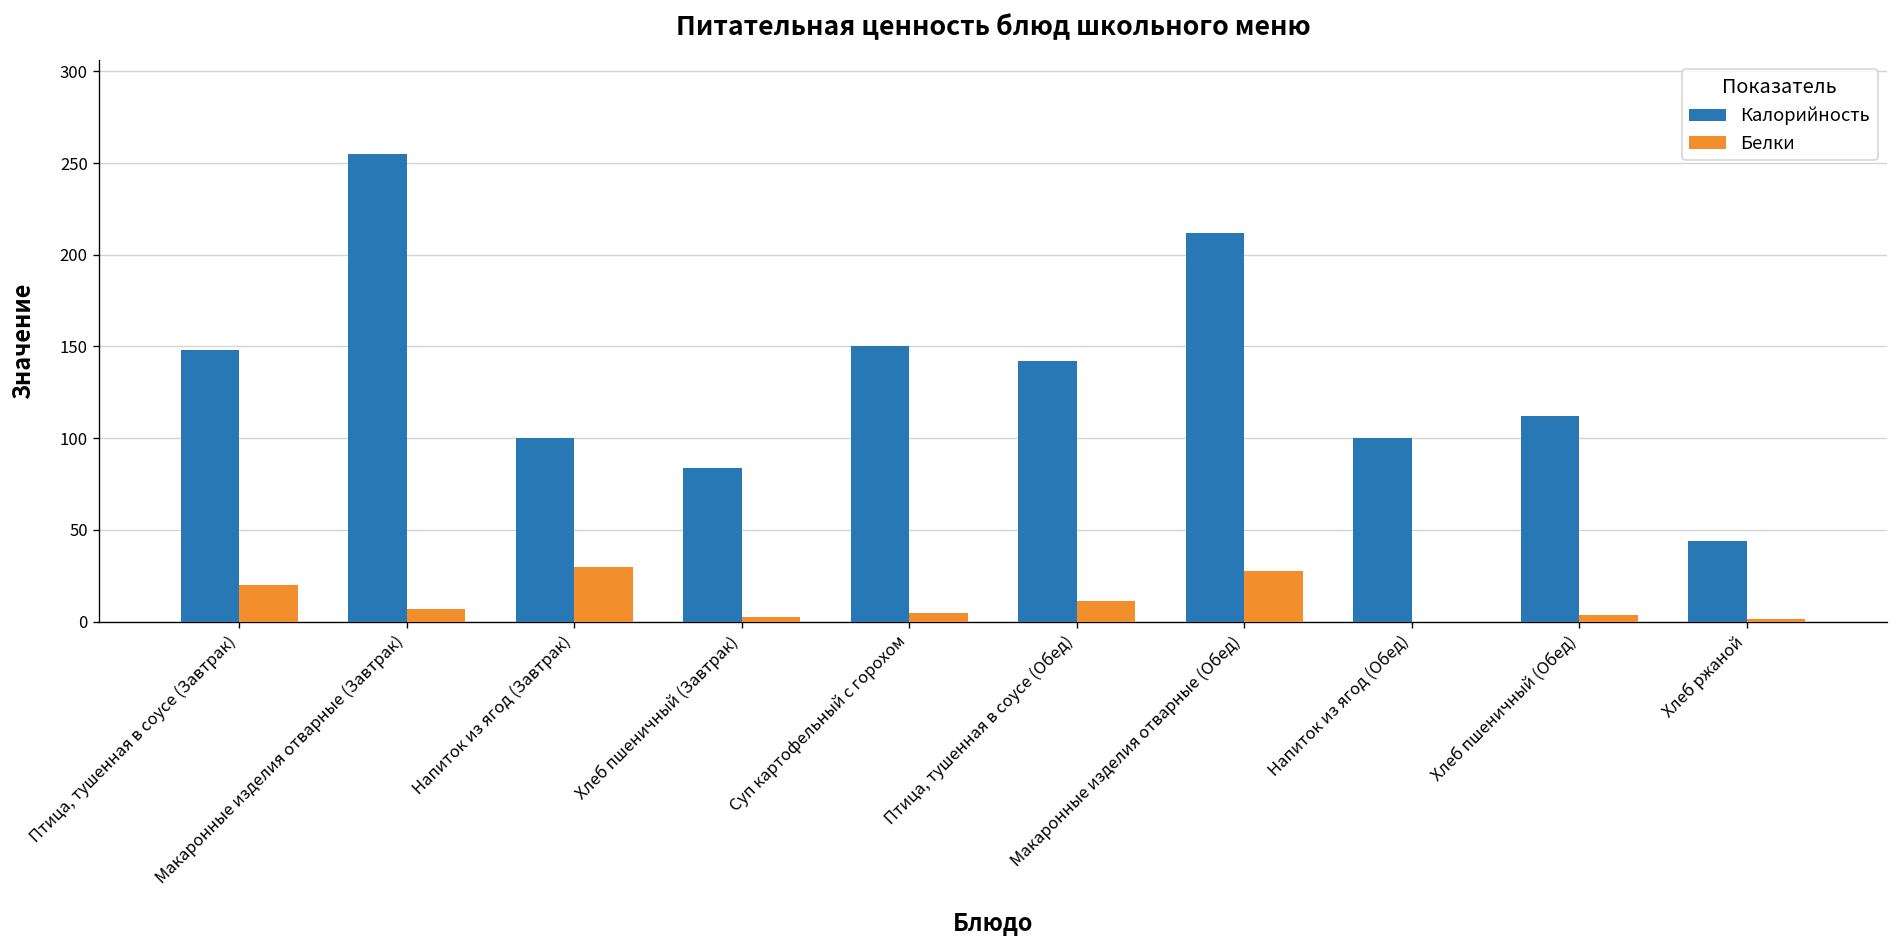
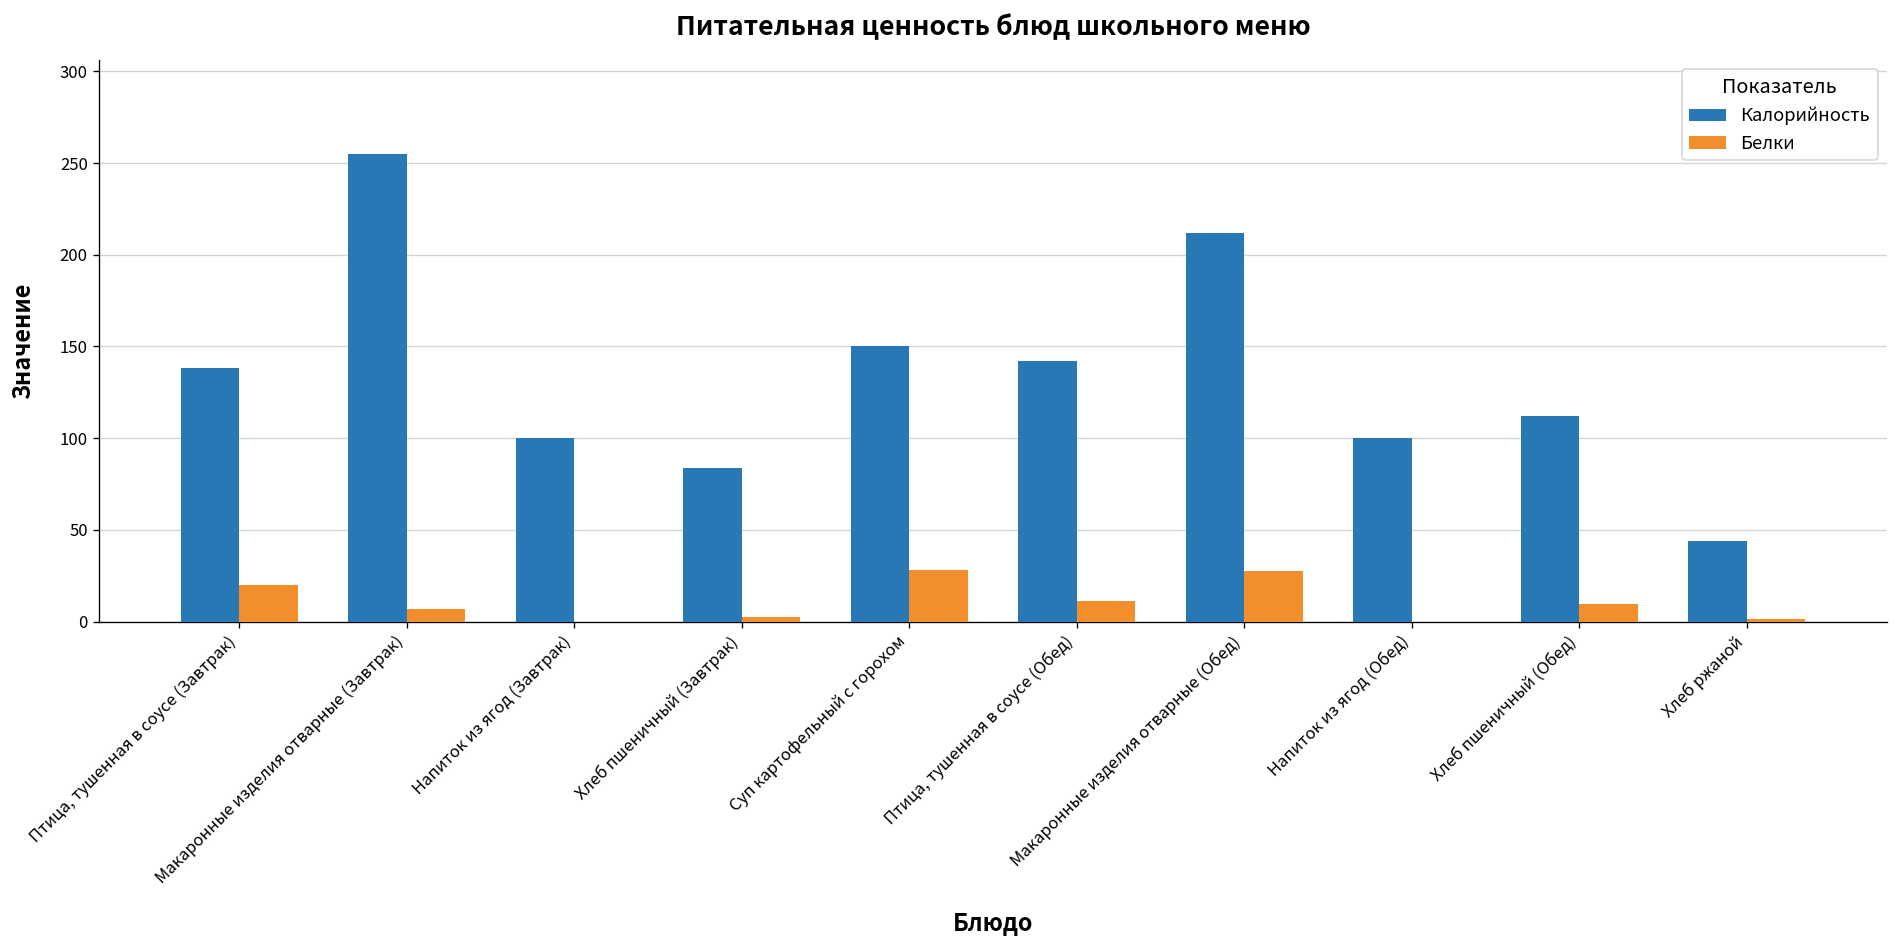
  {
    "Калорийность": {
-     "Птица, тушенная в соусе (Завтрак)": 148,
+     "Птица, тушенная в соусе (Завтрак)": 138,
      "Макаронные изделия отварные (Завтрак)": 255,
      "Напиток из ягод (Завтрак)": 100,
      "Хлеб пшеничный (Завтрак)": 84,
      "Суп картофельный с горохом": 150,
      "Птица, тушенная в соусе (Обед)": 142,
      "Макаронные изделия отварные (Обед)": 212,
      "Напиток из ягод (Обед)": 100,
      "Хлеб пшеничный (Обед)": 112,
      "Хлеб ржаной": 44
    },
    "Белки": {
      "Птица, тушенная в соусе (Завтрак)": 20,
      "Макаронные изделия отварные (Завтрак)": 7,
-     "Напиток из ягод (Завтрак)": 30,
+     "Напиток из ягод (Завтрак)": 0,
      "Хлеб пшеничный (Завтрак)": 3,
-     "Суп картофельный с горохом": 5,
+     "Суп картофельный с горохом": 28,
      "Птица, тушенная в соусе (Обед)": 11,
      "Макаронные изделия отварные (Обед)": 27,
-     "Хлеб пшеничный (Обед)": 3
+     "Хлеб пшеничный (Обед)": 9
    }
  }
